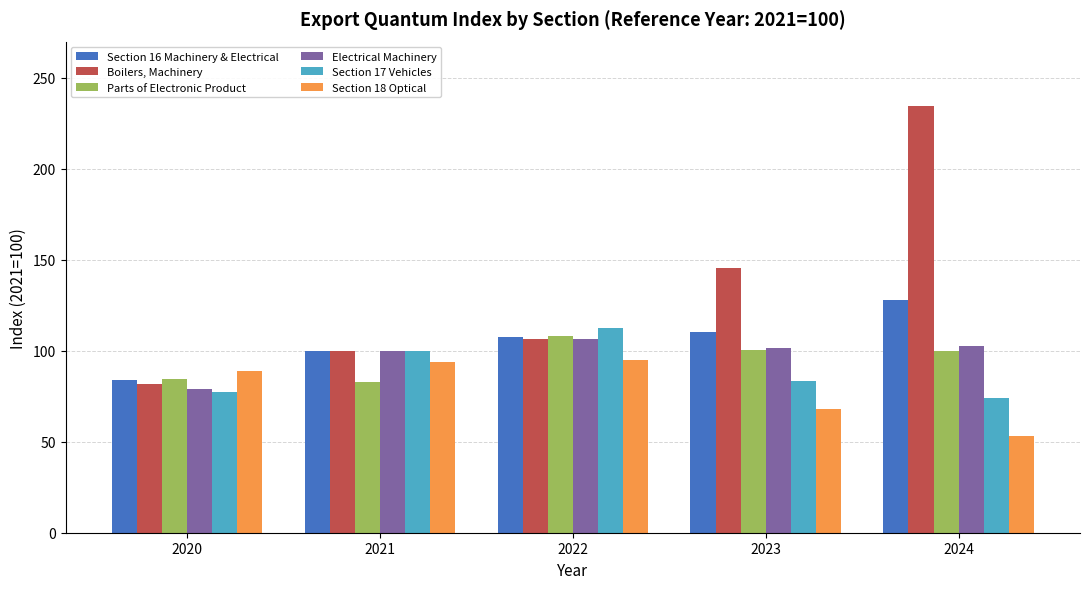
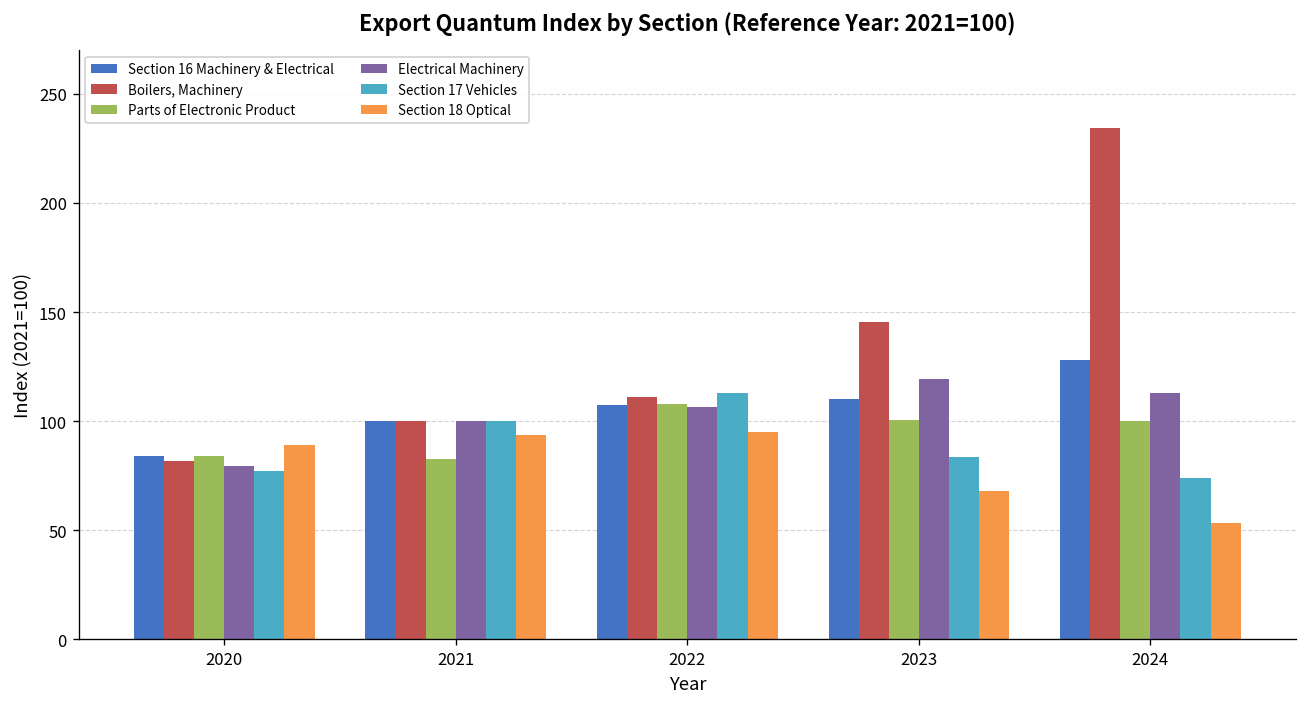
  {
    "Boilers, Machinery": {
      "2020": 82,
      "2021": 100,
-     "2022": 106,
+     "2022": 111,
      "2023": 145,
      "2024": 234
    },
    "Parts of Electronic Product": {
      "2020": 84,
      "2021": 83,
      "2022": 108,
      "2023": 100,
      "2024": 100
    },
    "Electrical Machinery": {
      "2020": 79,
      "2021": 100,
      "2022": 107,
-     "2023": 102,
-     "2024": 103
+     "2023": 119,
+     "2024": 113
    },
    "Section 18 Optical": {
      "2020": 89,
      "2021": 94,
      "2022": 95,
      "2023": 68,
      "2024": 53
    }
  }
